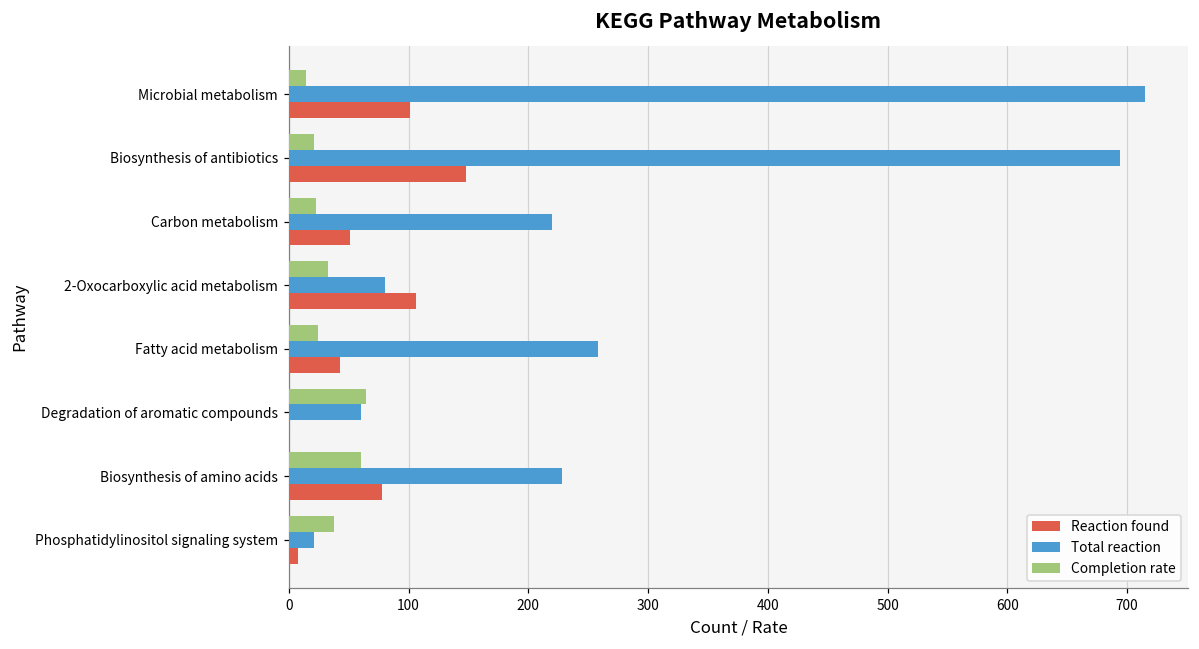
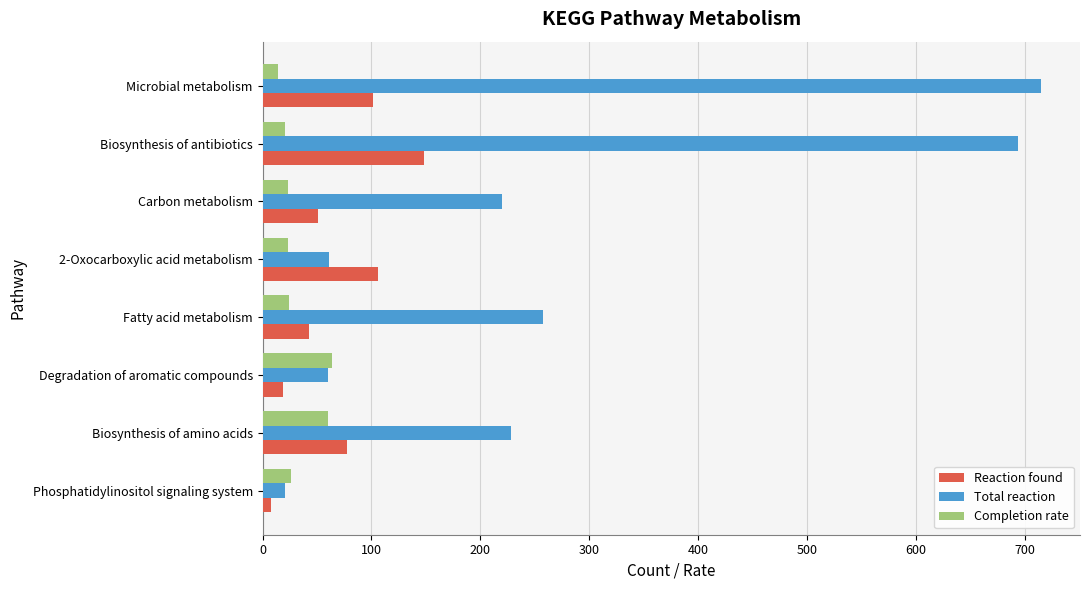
  {
    "Reaction found": {
      "Microbial metabolism": 101,
      "Biosynthesis of antibiotics": 148,
      "Carbon metabolism": 51,
      "2-Oxocarboxylic acid metabolism": 106,
      "Fatty acid metabolism": 43,
-     "Degradation of aromatic compounds": 1,
+     "Degradation of aromatic compounds": 19,
      "Biosynthesis of amino acids": 78,
      "Phosphatidylinositol signaling system": 8
    },
    "Total reaction": {
      "Microbial metabolism": 715,
      "Biosynthesis of antibiotics": 694,
      "Carbon metabolism": 220,
-     "2-Oxocarboxylic acid metabolism": 80,
+     "2-Oxocarboxylic acid metabolism": 61,
      "Fatty acid metabolism": 258,
      "Degradation of aromatic compounds": 60,
      "Biosynthesis of amino acids": 228,
      "Phosphatidylinositol signaling system": 21
    },
    "Completion rate": {
      "Microbial metabolism": 14,
      "Biosynthesis of antibiotics": 21,
      "Carbon metabolism": 23,
-     "2-Oxocarboxylic acid metabolism": 33,
+     "2-Oxocarboxylic acid metabolism": 23,
      "Fatty acid metabolism": 24,
      "Degradation of aromatic compounds": 64,
      "Biosynthesis of amino acids": 60,
-     "Phosphatidylinositol signaling system": 38
+     "Phosphatidylinositol signaling system": 26
    }
  }
